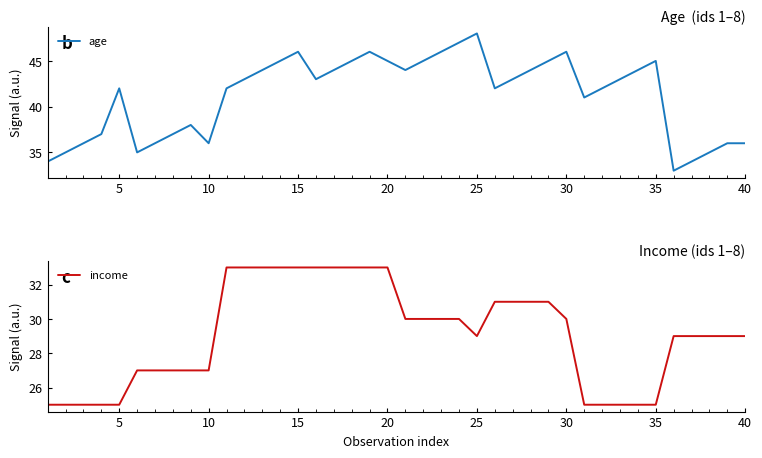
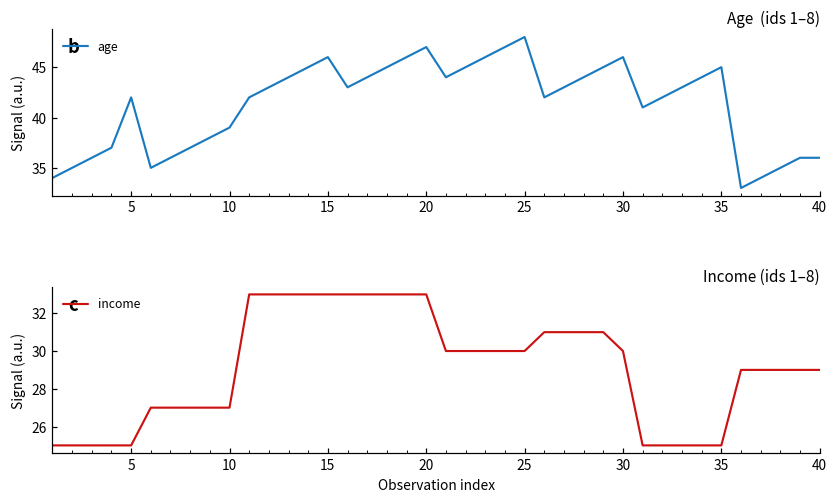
  {
    "Age (ids 1–8)": {
      "5": 42,
-     "10": 36,
+     "10": 39,
      "15": 46,
-     "20": 45,
+     "20": 47,
      "25": 48,
      "30": 46,
      "35": 45,
      "40": 36
    },
    "Income (ids 1–8)": {
      "5": 25,
      "10": 27,
      "15": 33,
      "20": 33,
-     "25": 29,
+     "25": 30,
      "30": 30,
      "35": 25,
      "40": 29
    }
  }
